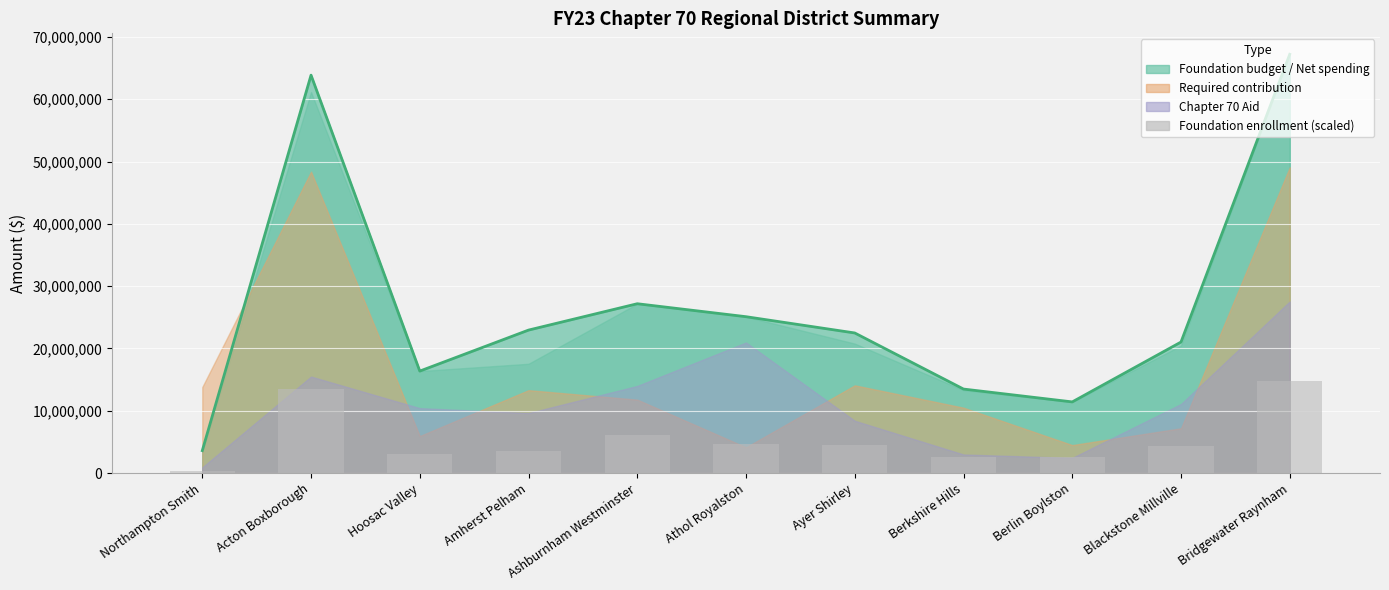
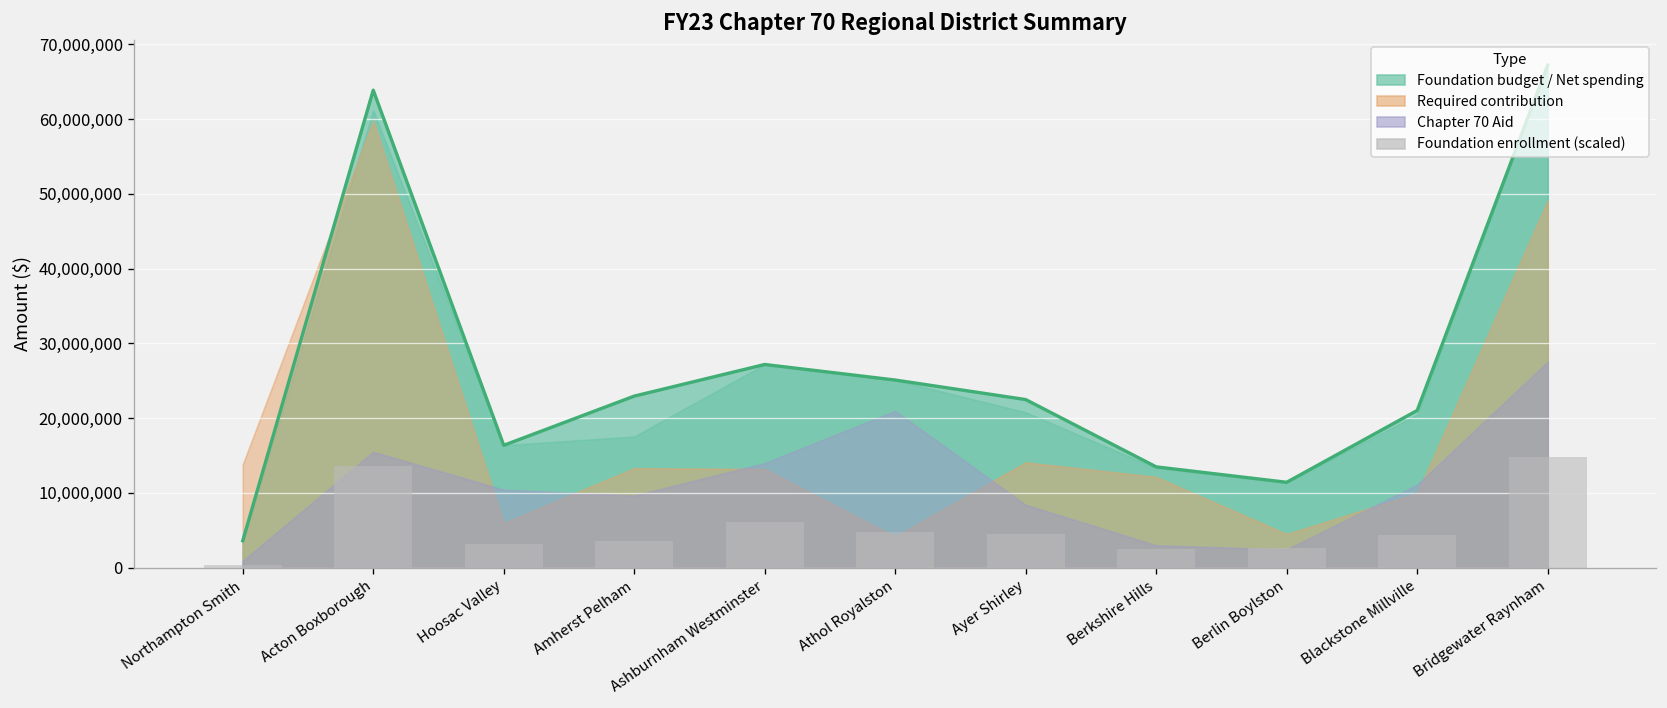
  {
    "Required contribution": {
      "Northampton Smith": "14,000,000",
-     "Acton Boxborough": "48,000,000",
+     "Acton Boxborough": "60,000,000",
      "Hoosac Valley": "6,000,000",
      "Amherst Pelham": "13,000,000",
-     "Ashburnham Westminster": "12,000,000",
+     "Ashburnham Westminster": "13,000,000",
      "Athol Royalston": "4,000,000",
      "Ayer Shirley": "14,000,000",
-     "Berkshire Hills": "10,000,000",
+     "Berkshire Hills": "12,000,000",
      "Berlin Boylston": "4,000,000",
-     "Blackstone Millville": "7,000,000",
+     "Blackstone Millville": "10,000,000",
      "Bridgewater Raynham": "49,000,000"
    }
  }
